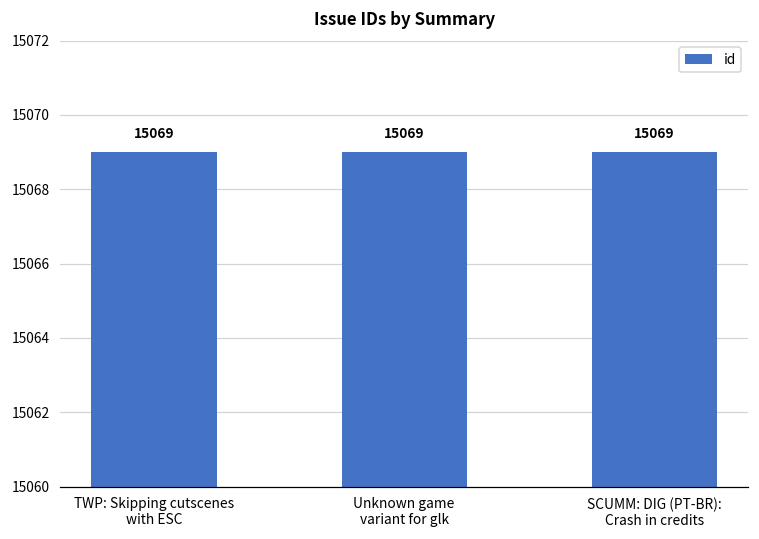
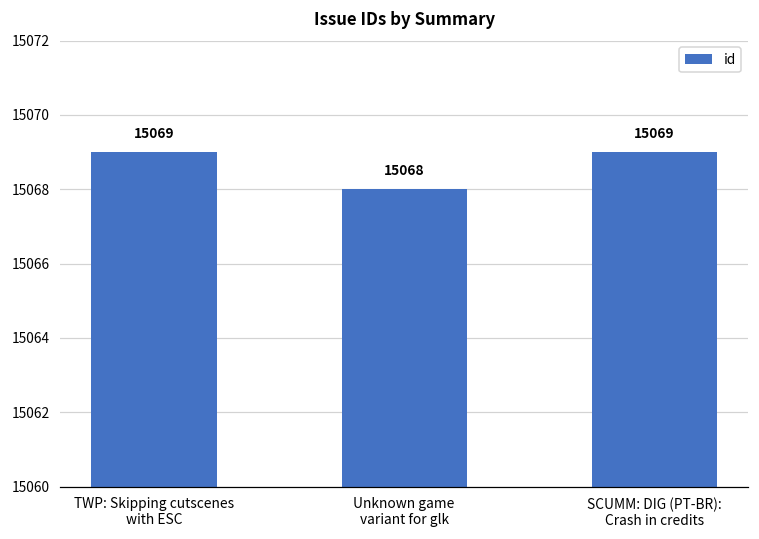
  {
    "TWP: Skipping cutscenes with ESC": 15069,
-   "Unknown game variant for glk": 15069,
+   "Unknown game variant for glk": 15068,
    "SCUMM: DIG (PT-BR): Crash in credits": 15069
  }
